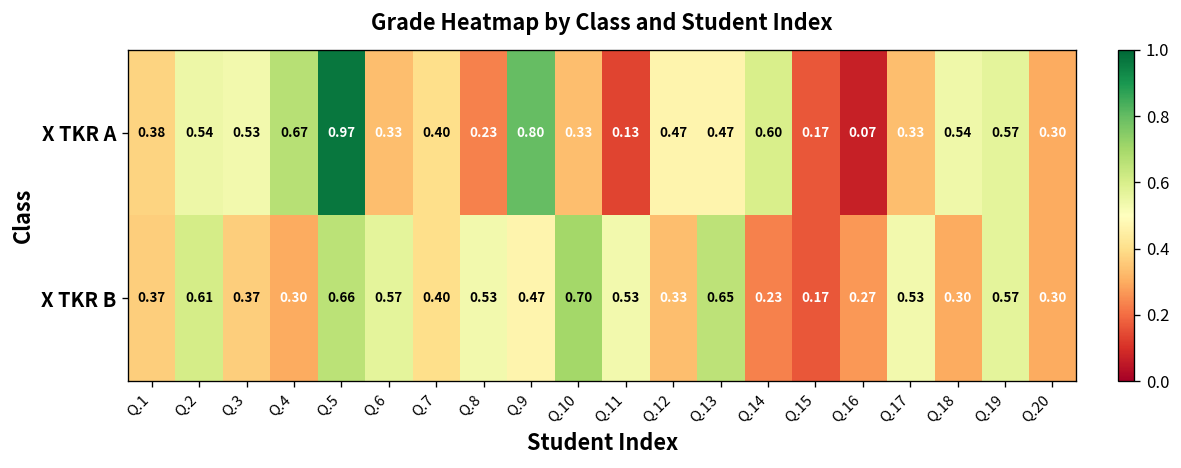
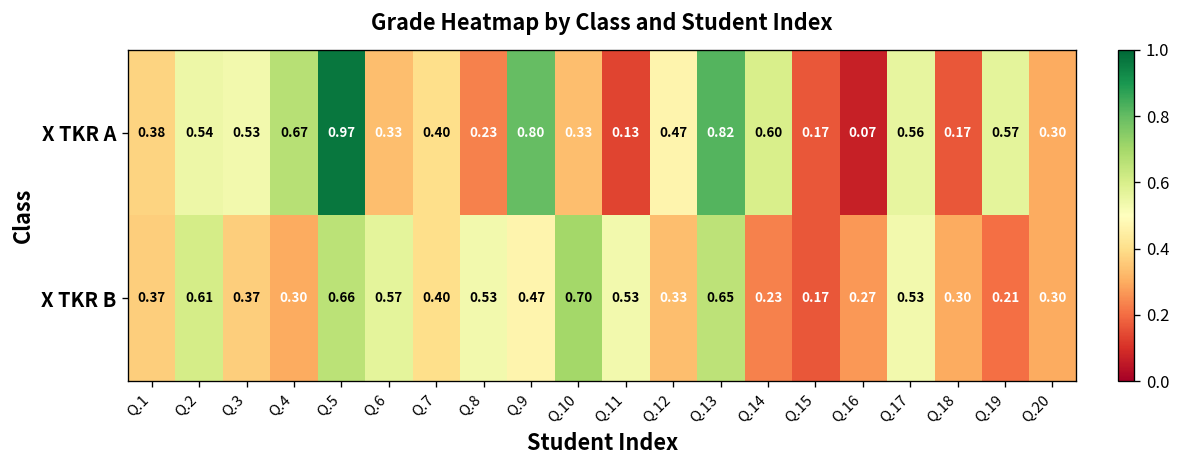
  {
    "X TKR A": {
      "Q.1": 0.38,
      "Q.2": 0.54,
      "Q.3": 0.53,
      "Q.4": 0.67,
      "Q.5": 0.97,
      "Q.6": 0.33,
      "Q.7": 0.40,
      "Q.8": 0.23,
      "Q.9": 0.80,
      "Q.10": 0.33,
      "Q.11": 0.13,
      "Q.12": 0.47,
-     "Q.13": 0.47,
+     "Q.13": 0.82,
      "Q.14": 0.60,
      "Q.15": 0.17,
      "Q.16": 0.07,
-     "Q.17": 0.33,
-     "Q.18": 0.54,
+     "Q.17": 0.56,
+     "Q.18": 0.17,
      "Q.19": 0.57,
      "Q.20": 0.30
    },
    "X TKR B": {
      "Q.1": 0.37,
      "Q.2": 0.61,
      "Q.3": 0.37,
      "Q.4": 0.30,
      "Q.5": 0.66,
      "Q.6": 0.57,
      "Q.7": 0.40,
      "Q.8": 0.53,
      "Q.9": 0.47,
      "Q.10": 0.70,
      "Q.11": 0.53,
      "Q.12": 0.33,
      "Q.13": 0.65,
      "Q.14": 0.23,
      "Q.15": 0.17,
      "Q.16": 0.27,
      "Q.17": 0.53,
      "Q.18": 0.30,
-     "Q.19": 0.57,
+     "Q.19": 0.21,
      "Q.20": 0.30
    }
  }
